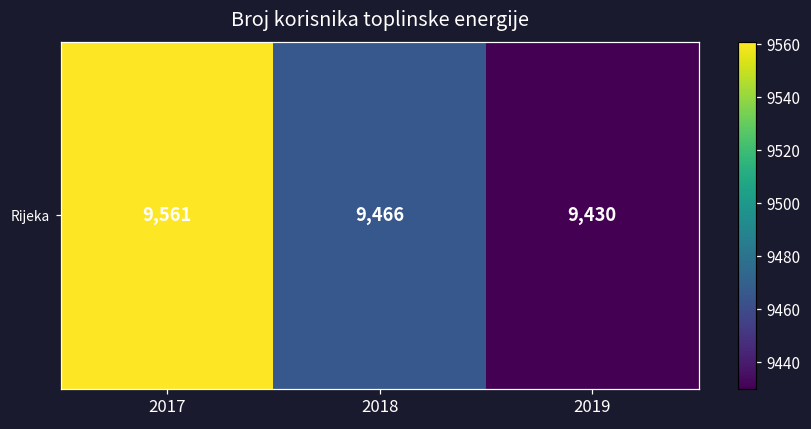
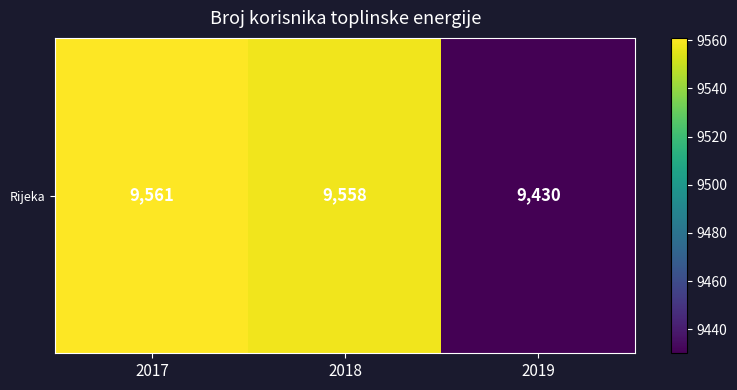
  {
    "Rijeka": {
      "2017": "9,561",
-     "2018": "9,466",
+     "2018": "9,558",
      "2019": "9,430"
    }
  }
